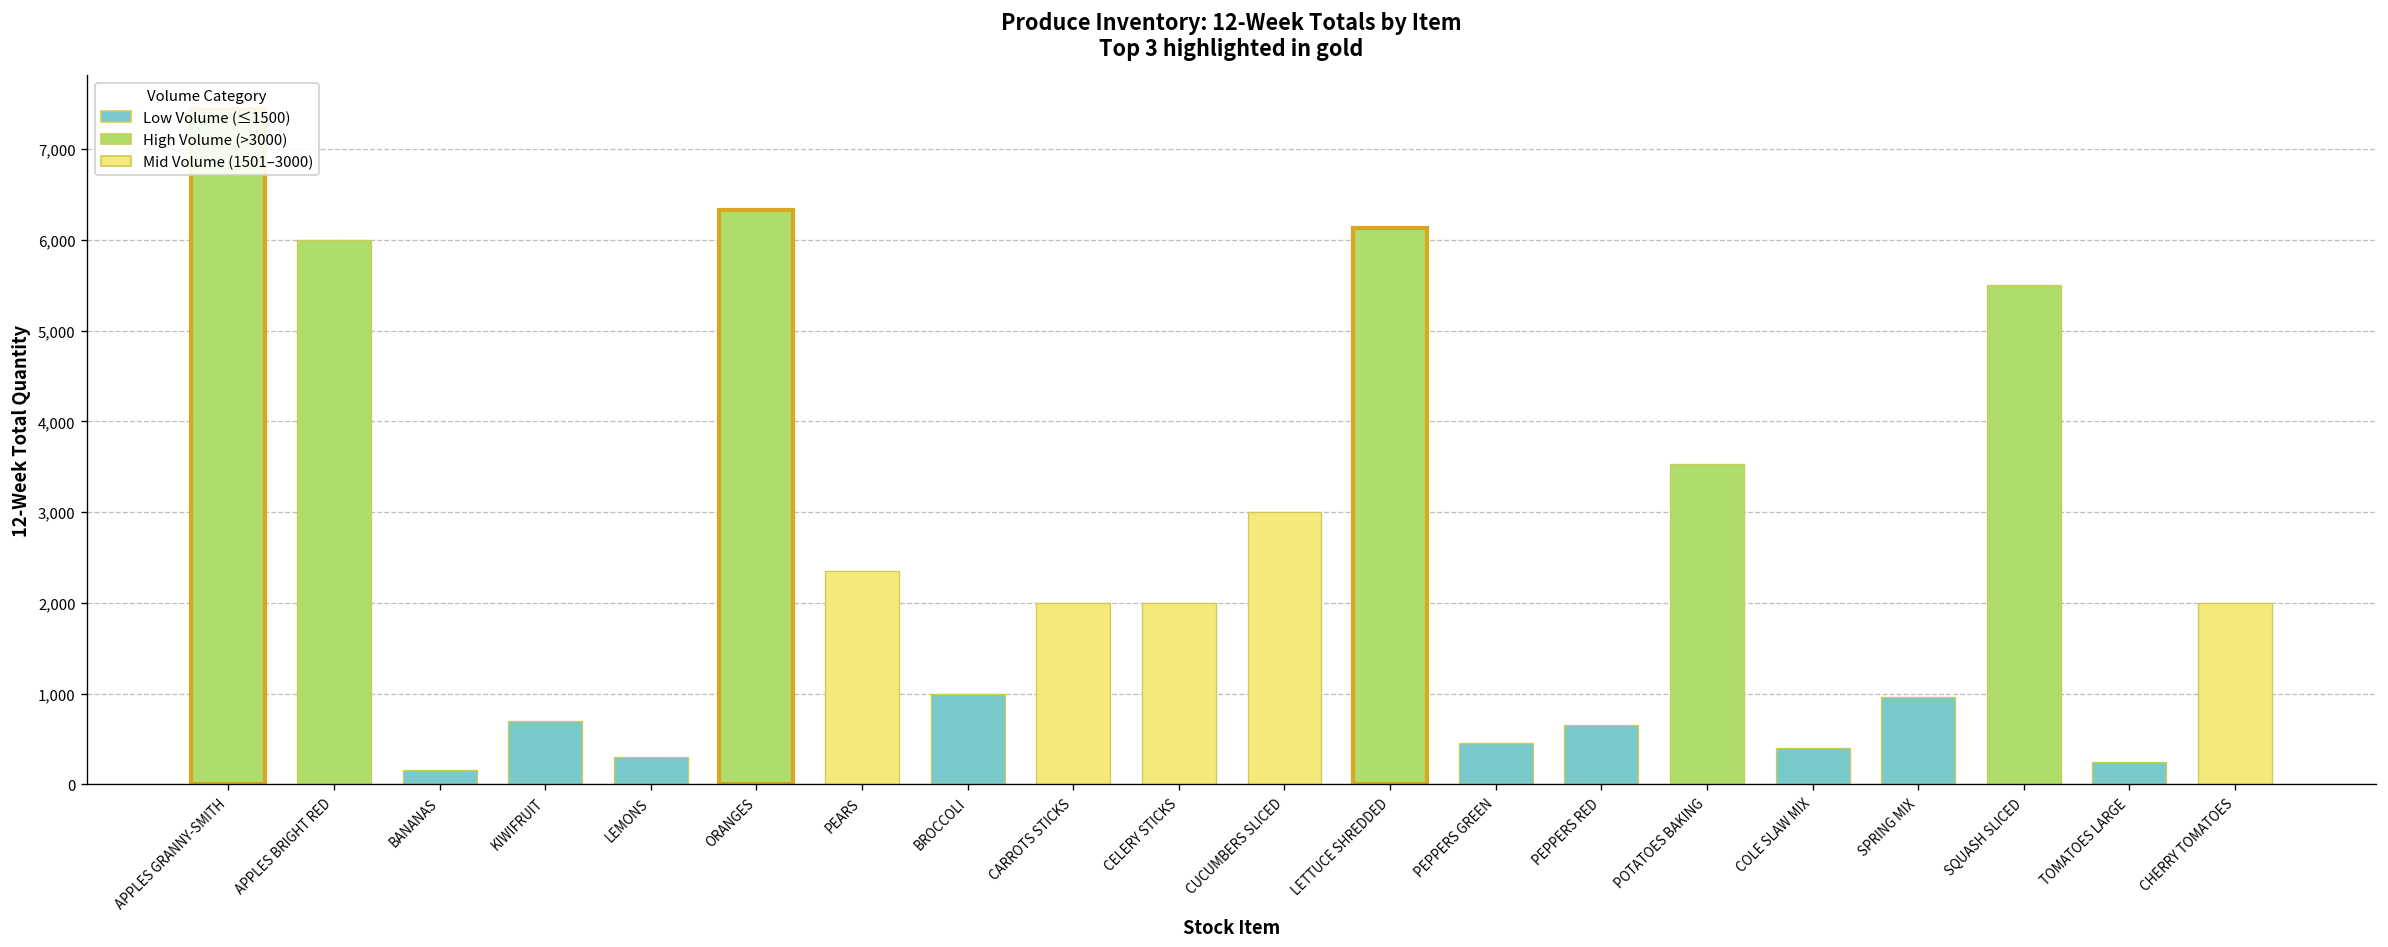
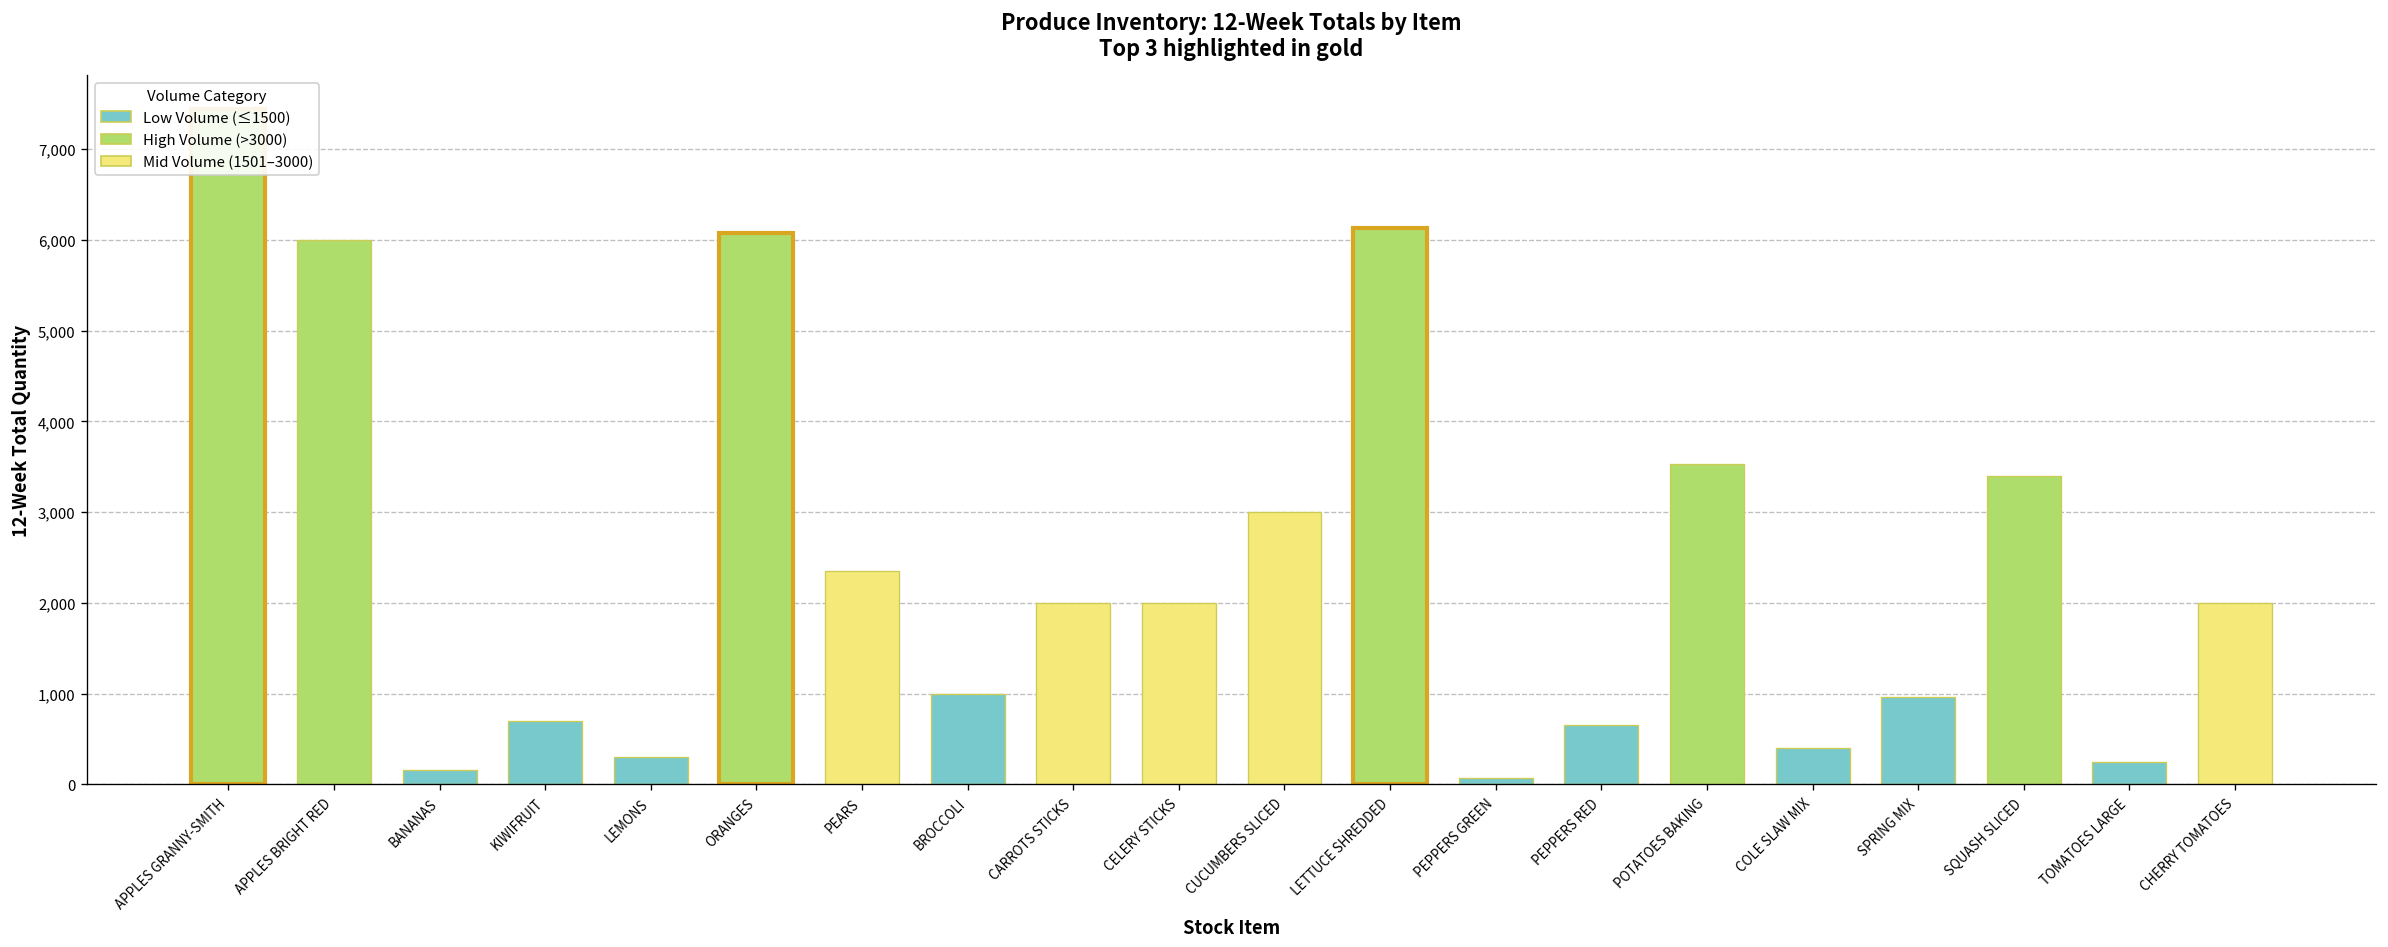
  {
    "APPLES BRIGHT RED": "6,000",
    "BANANAS": "200",
    "KIWIFRUIT": "700",
    "LEMONS": "300",
-   "ORANGES": "6,300",
+   "ORANGES": "6,100",
    "PEARS": "2,400",
    "BROCCOLI": "1,000",
    "CARROTS STICKS": "2,000",
    "CELERY STICKS": "2,000",
    "CUCUMBERS SLICED": "3,000",
    "LETTUCE SHREDDED": "6,100",
-   "PEPPERS GREEN": "500",
+   "PEPPERS GREEN": "100",
    "PEPPERS RED": "700",
    "POTATOES BAKING": "3,500",
    "COLE SLAW MIX": "400",
    "SPRING MIX": "1,000",
-   "SQUASH SLICED": "5,500",
+   "SQUASH SLICED": "3,400",
    "TOMATOES LARGE": "300",
    "CHERRY TOMATOES": "2,000"
  }
